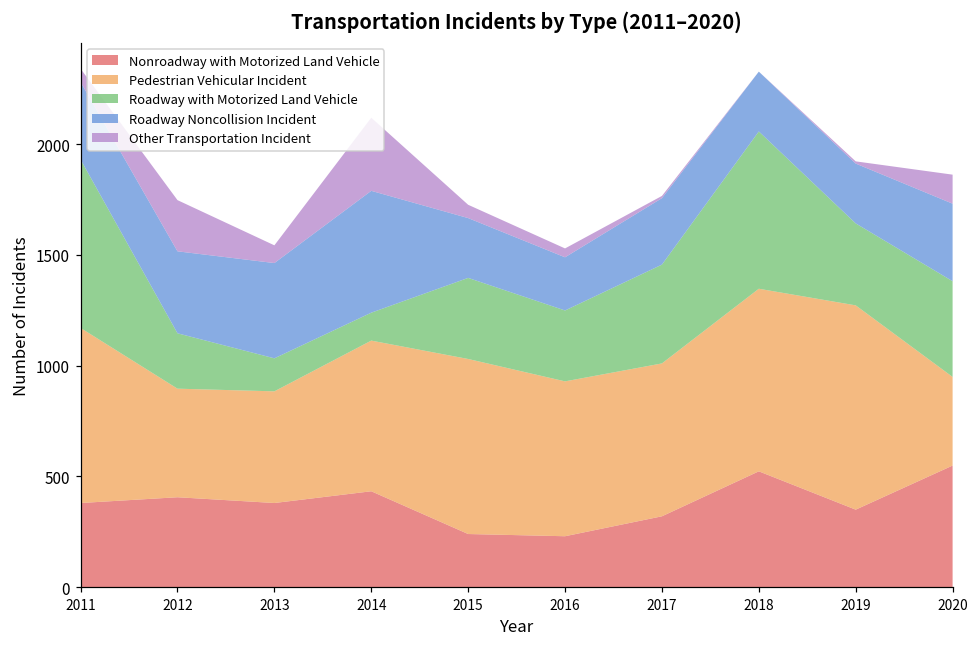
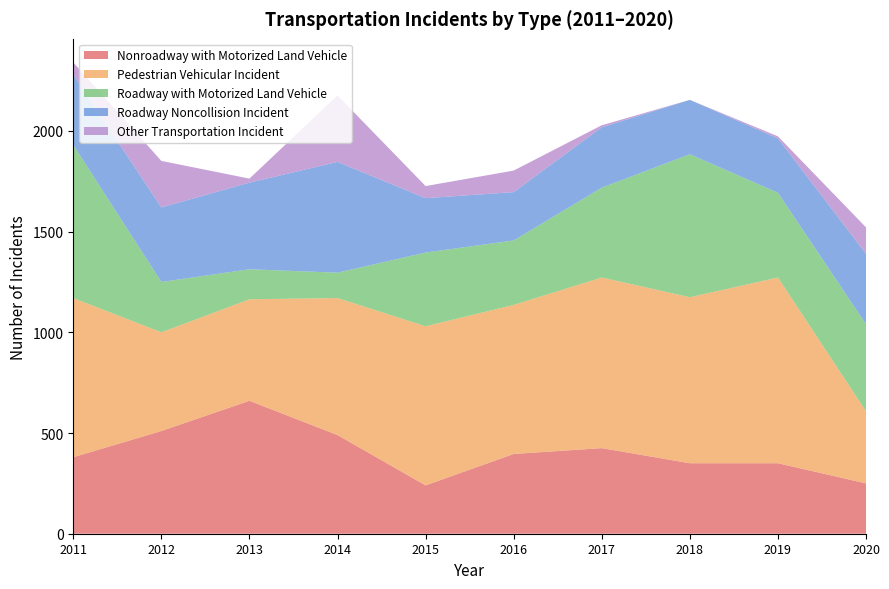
  {
    "Nonroadway with Motorized Land Vehicle": {
      "2011": 380,
-     "2012": 410,
-     "2013": 380,
-     "2014": 430,
+     "2012": 510,
+     "2013": 660,
+     "2014": 490,
      "2015": 240,
-     "2016": 230,
-     "2017": 320,
-     "2018": 520,
+     "2016": 400,
+     "2017": 430,
+     "2018": 350,
      "2019": 350,
-     "2020": 550
+     "2020": 250
    },
    "Pedestrian Vehicular Incident": {
      "2011": 790,
      "2012": 490,
      "2013": 500,
      "2014": 680,
      "2015": 790,
-     "2016": 700,
-     "2017": 690,
+     "2016": 740,
+     "2017": 850,
      "2018": 820,
      "2019": 920,
-     "2020": 400
+     "2020": 360
    },
    "Roadway with Motorized Land Vehicle": {
      "2011": 760,
      "2012": 250,
      "2013": 150,
      "2014": 130,
      "2015": 370,
      "2016": 320,
      "2017": 450,
      "2018": 710,
-     "2019": 370,
+     "2019": 420,
      "2020": 430
    },
    "Roadway Noncollision Incident": {
      "2011": 350,
      "2012": 370,
      "2013": 430,
      "2014": 550,
      "2015": 270,
      "2016": 240,
      "2020": 350
    },
    "Other Transportation Incident": {
      "2011": 60,
      "2012": 230,
-     "2013": 80,
+     "2013": 20,
      "2015": 60,
-     "2016": 40,
+     "2016": 110,
      "2020": 130
    }
  }
